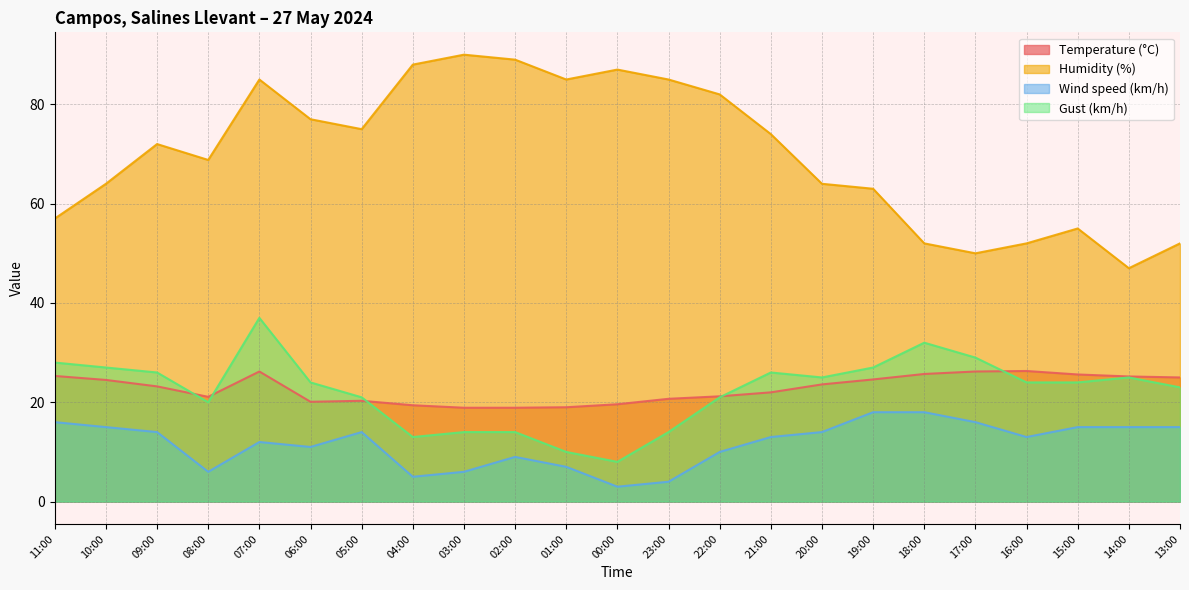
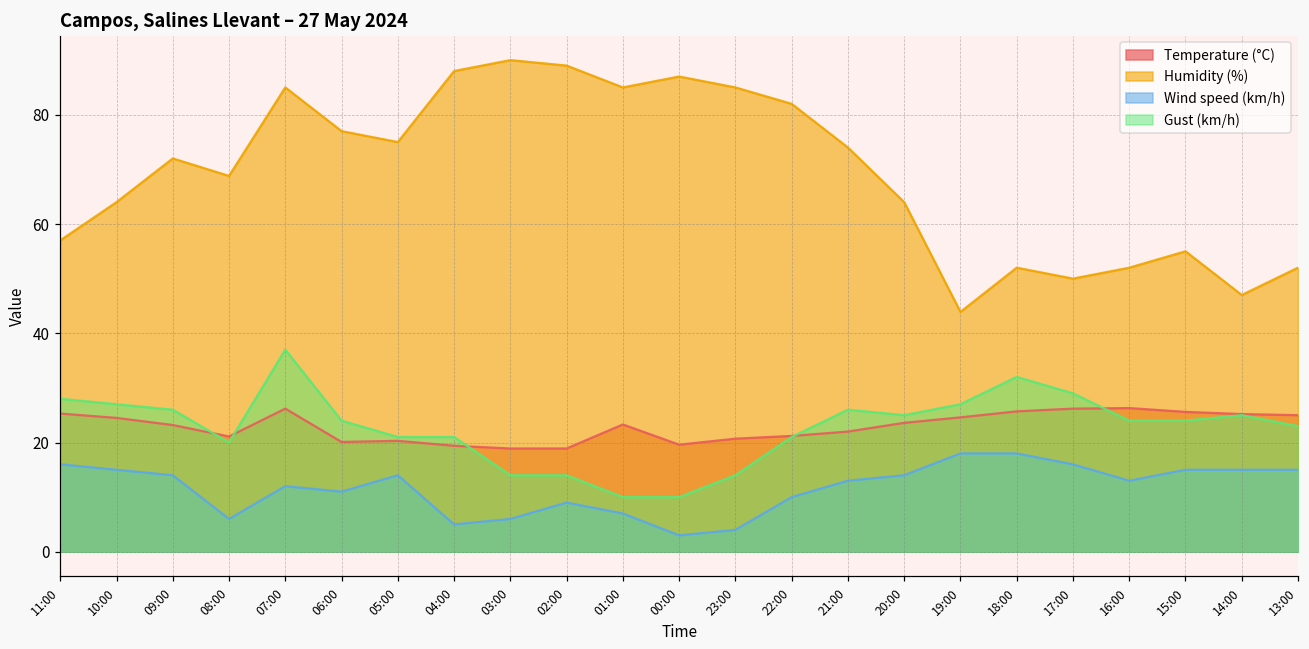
  {
    "Temperature (°C)": {
      "11:00": 25,
      "10:00": 25,
      "09:00": 23,
      "08:00": 21,
      "07:00": 26,
      "06:00": 20,
      "05:00": 20,
      "04:00": 19,
      "03:00": 19,
      "02:00": 19,
-     "01:00": 19,
+     "01:00": 23,
      "00:00": 20,
      "23:00": 21,
      "21:00": 22,
      "20:00": 24,
      "19:00": 25,
      "18:00": 26,
      "17:00": 26,
      "16:00": 26,
      "15:00": 26,
      "13:00": 25
    },
    "Humidity (%)": {
      "11:00": 57,
      "10:00": 64,
      "09:00": 72,
      "08:00": 69,
      "07:00": 85,
      "06:00": 77,
      "05:00": 75,
      "04:00": 88,
      "03:00": 90,
      "02:00": 89,
      "01:00": 85,
      "00:00": 87,
      "23:00": 85,
      "22:00": 82,
      "21:00": 74,
      "20:00": 64,
-     "19:00": 63,
+     "19:00": 44,
      "18:00": 52,
      "17:00": 50,
      "16:00": 52,
      "15:00": 55,
      "14:00": 47,
      "13:00": 52
    },
    "Wind speed (km/h)": {
      "11:00": 16,
      "10:00": 15,
      "09:00": 14,
      "08:00": 6,
      "07:00": 12,
      "06:00": 11,
      "05:00": 14,
      "04:00": 5,
      "03:00": 6,
      "02:00": 9,
      "01:00": 7,
      "00:00": 3,
      "23:00": 4,
      "22:00": 10,
      "21:00": 13,
      "20:00": 14,
      "19:00": 18,
      "18:00": 18,
      "17:00": 16,
      "16:00": 13,
      "15:00": 15,
      "14:00": 15,
      "13:00": 15
    },
    "Gust (km/h)": {
      "11:00": 28,
      "10:00": 27,
      "09:00": 26,
      "08:00": 20,
      "07:00": 37,
      "06:00": 24,
      "05:00": 21,
-     "04:00": 13,
+     "04:00": 21,
      "03:00": 14,
      "02:00": 14,
      "01:00": 10,
-     "00:00": 8,
+     "00:00": 10,
      "23:00": 14,
      "21:00": 26,
      "20:00": 25,
      "19:00": 27,
      "18:00": 32,
      "17:00": 29,
      "16:00": 24,
      "15:00": 24,
      "13:00": 23
    }
  }
